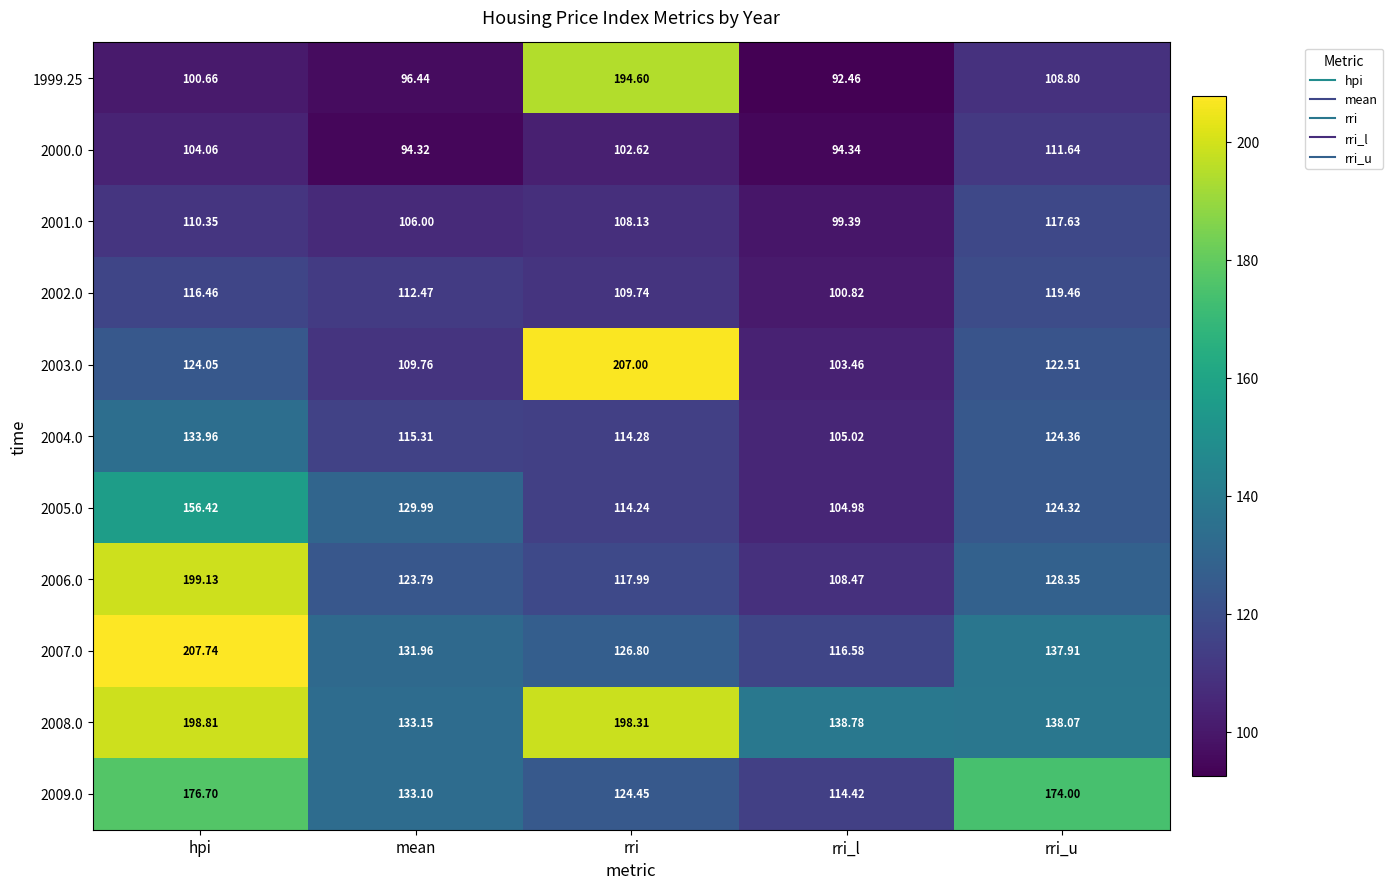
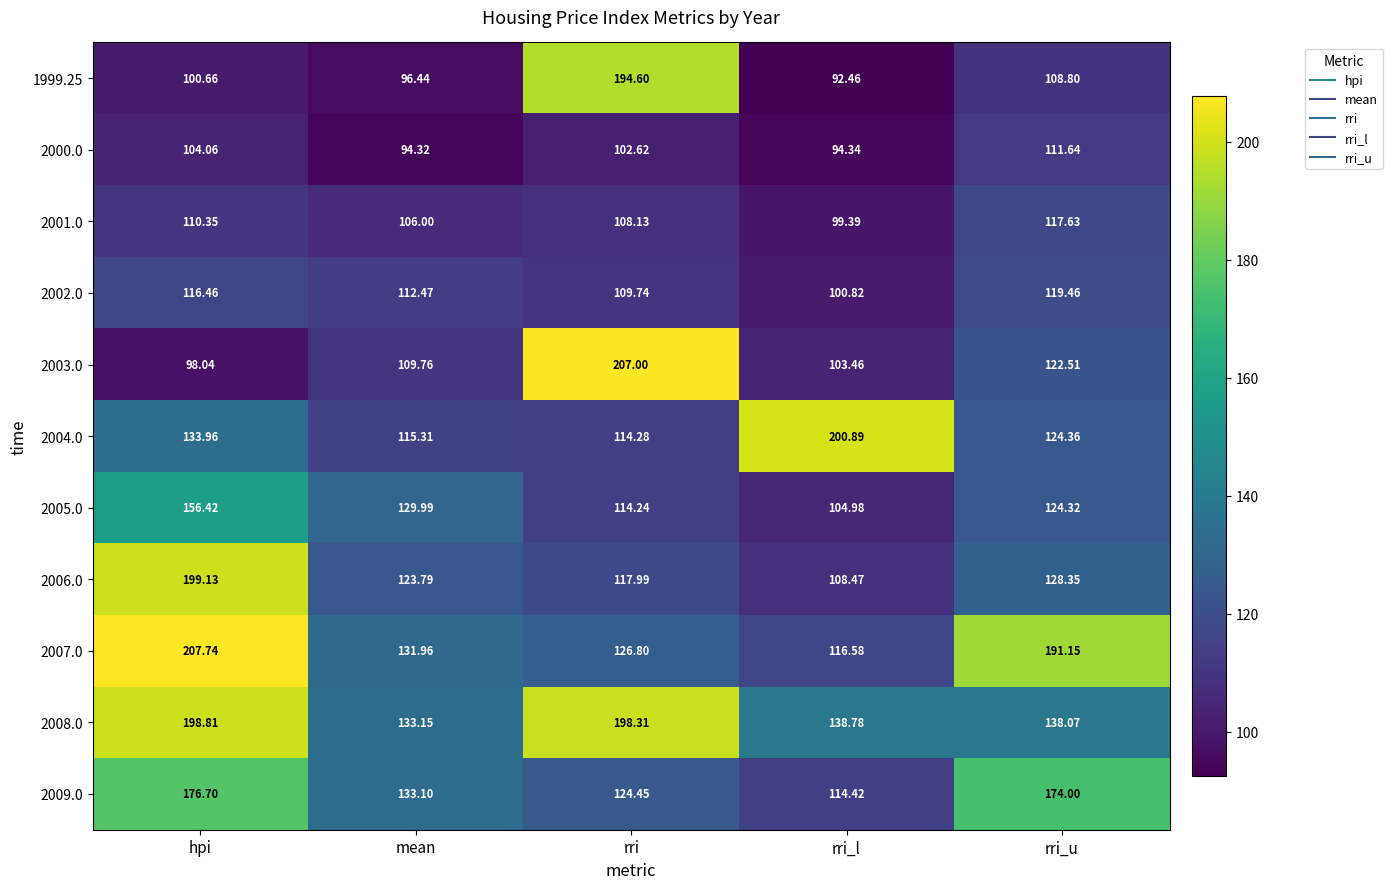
  {
    "1999.25": {
      "hpi": 100.66,
      "mean": 96.44,
      "rri": 194.60,
      "rri_l": 92.46,
      "rri_u": 108.80
    },
    "2000.0": {
      "hpi": 104.06,
      "mean": 94.32,
      "rri": 102.62,
      "rri_l": 94.34,
      "rri_u": 111.64
    },
    "2001.0": {
      "hpi": 110.35,
      "mean": 106.00,
      "rri": 108.13,
      "rri_l": 99.39,
      "rri_u": 117.63
    },
    "2002.0": {
      "hpi": 116.46,
      "mean": 112.47,
      "rri": 109.74,
      "rri_l": 100.82,
      "rri_u": 119.46
    },
    "2003.0": {
-     "hpi": 124.05,
+     "hpi": 98.04,
      "mean": 109.76,
      "rri": 207.00,
      "rri_l": 103.46,
      "rri_u": 122.51
    },
    "2004.0": {
      "hpi": 133.96,
      "mean": 115.31,
      "rri": 114.28,
-     "rri_l": 105.02,
+     "rri_l": 200.89,
      "rri_u": 124.36
    },
    "2005.0": {
      "hpi": 156.42,
      "mean": 129.99,
      "rri": 114.24,
      "rri_l": 104.98,
      "rri_u": 124.32
    },
    "2006.0": {
      "hpi": 199.13,
      "mean": 123.79,
      "rri": 117.99,
      "rri_l": 108.47,
      "rri_u": 128.35
    },
    "2007.0": {
      "hpi": 207.74,
      "mean": 131.96,
      "rri": 126.80,
      "rri_l": 116.58,
-     "rri_u": 137.91
+     "rri_u": 191.15
    },
    "2008.0": {
      "hpi": 198.81,
      "mean": 133.15,
      "rri": 198.31,
      "rri_l": 138.78,
      "rri_u": 138.07
    },
    "2009.0": {
      "hpi": 176.70,
      "mean": 133.10,
      "rri": 124.45,
      "rri_l": 114.42,
      "rri_u": 174.00
    }
  }
